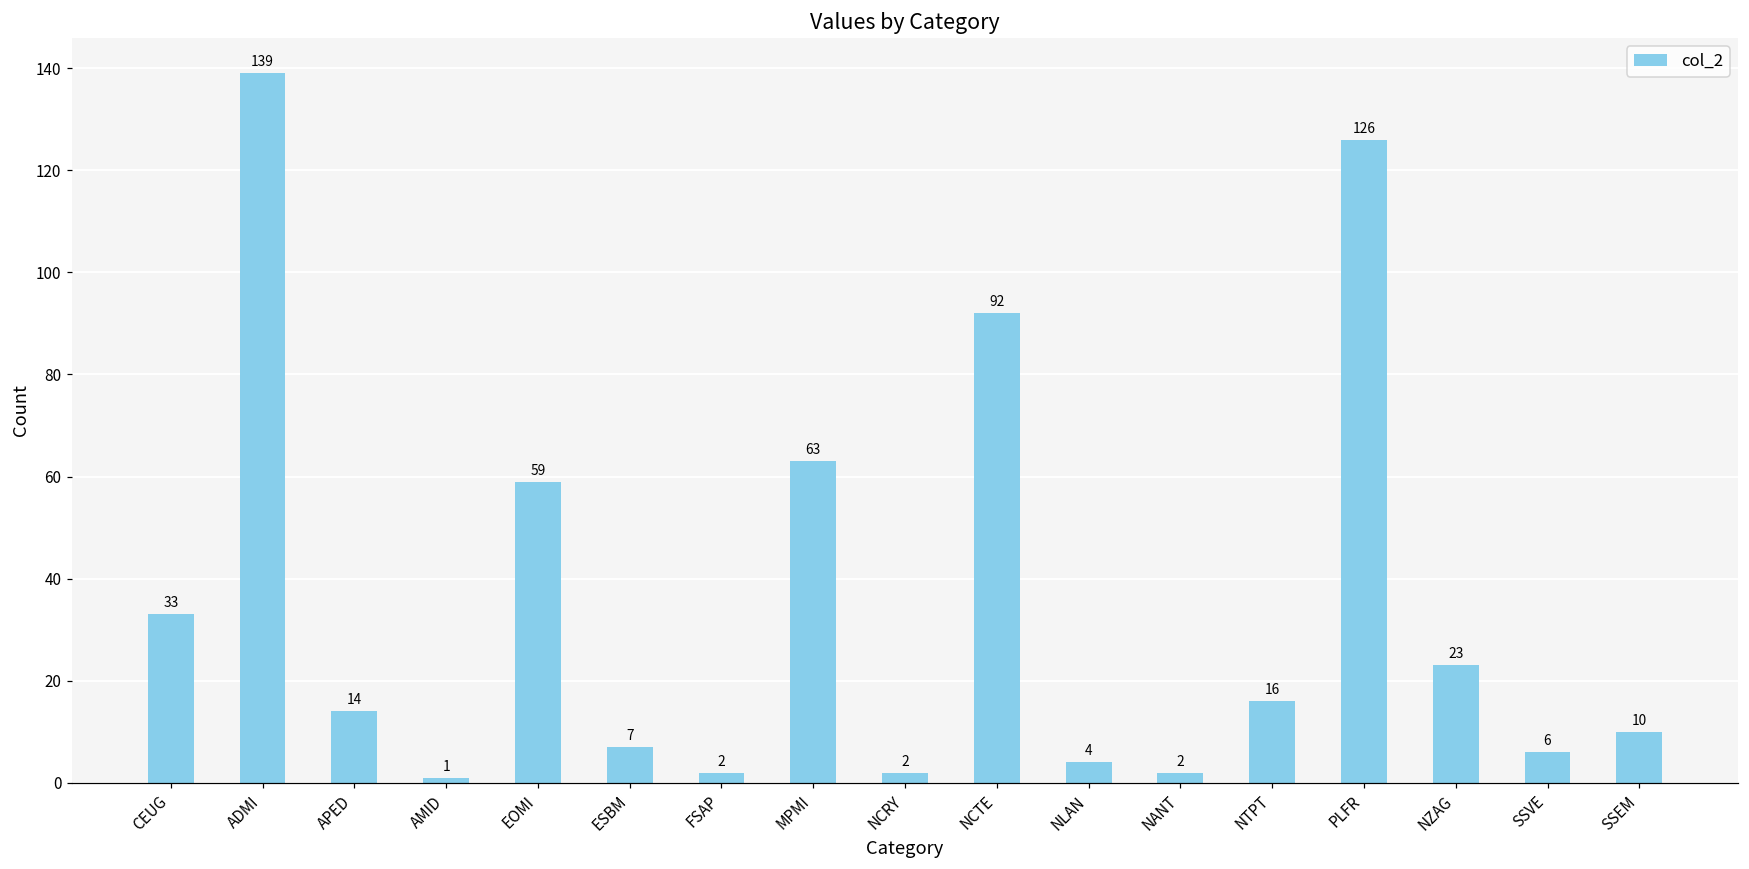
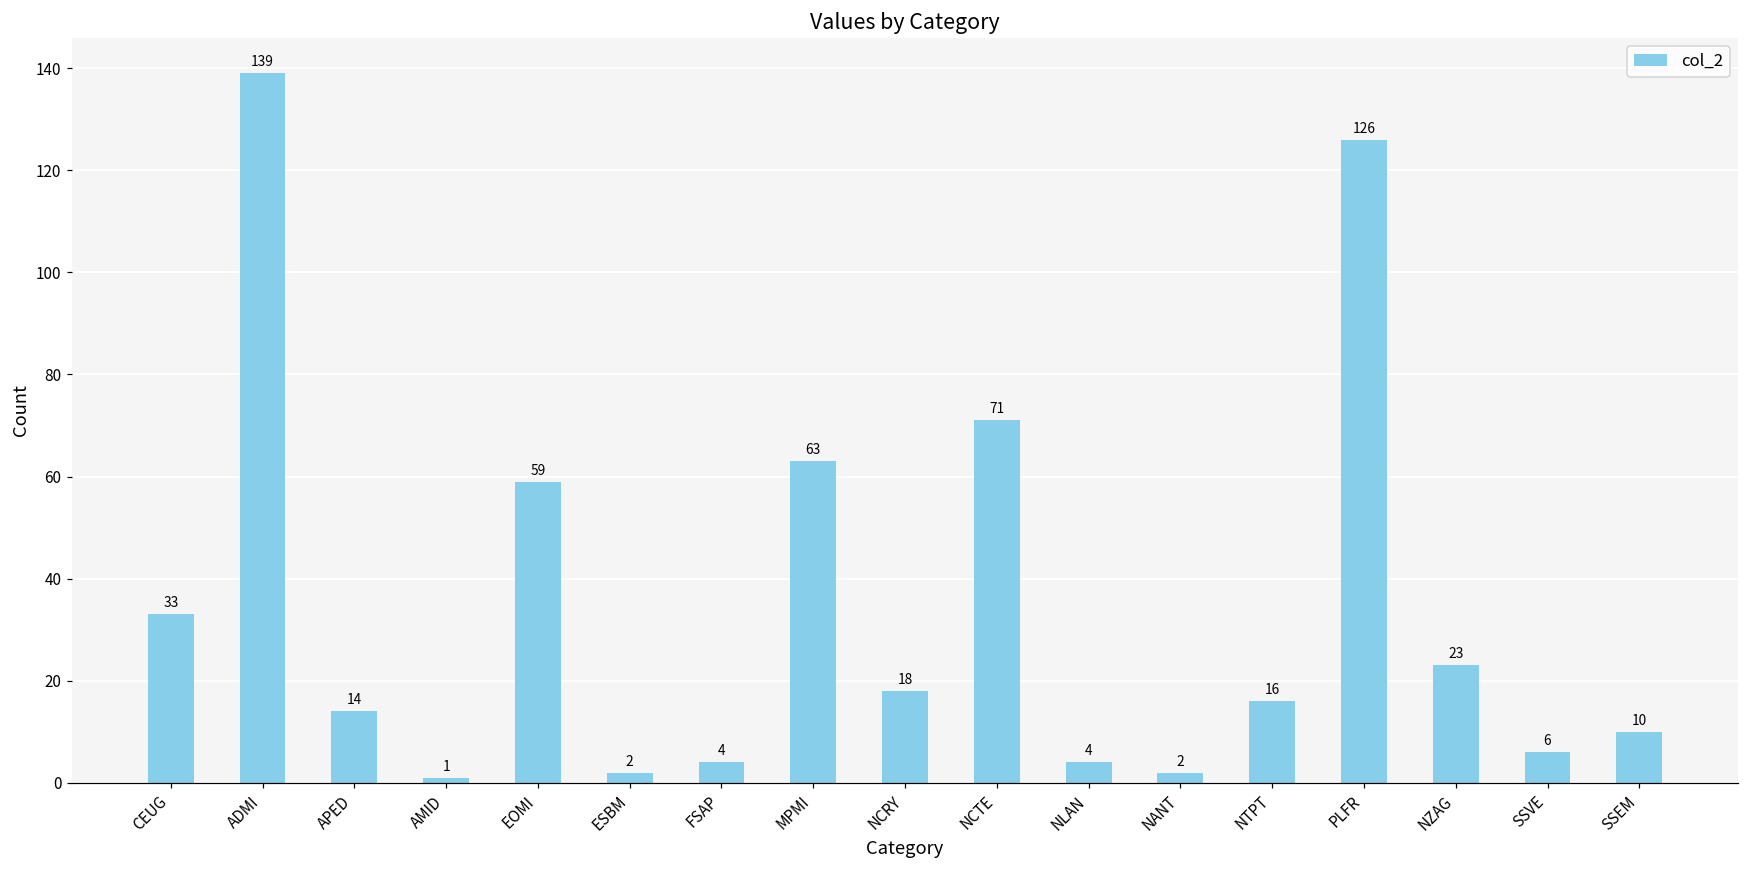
  {
    "CEUG": 33,
    "ADMI": 139,
    "APED": 14,
    "AMID": 1,
    "EOMI": 59,
-   "ESBM": 7,
-   "FSAP": 2,
+   "ESBM": 2,
+   "FSAP": 4,
    "MPMI": 63,
-   "NCRY": 2,
-   "NCTE": 92,
+   "NCRY": 18,
+   "NCTE": 71,
    "NLAN": 4,
    "NANT": 2,
    "NTPT": 16,
    "PLFR": 126,
    "NZAG": 23,
    "SSVE": 6,
    "SSEM": 10
  }
